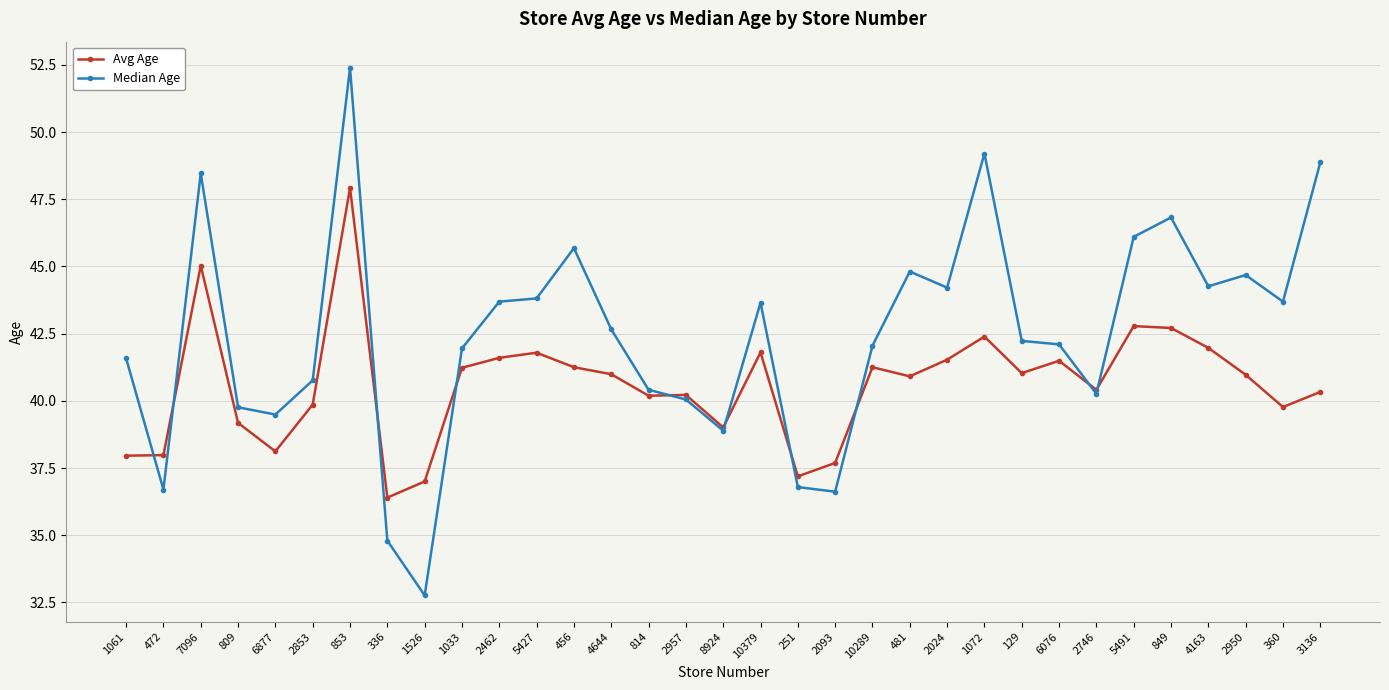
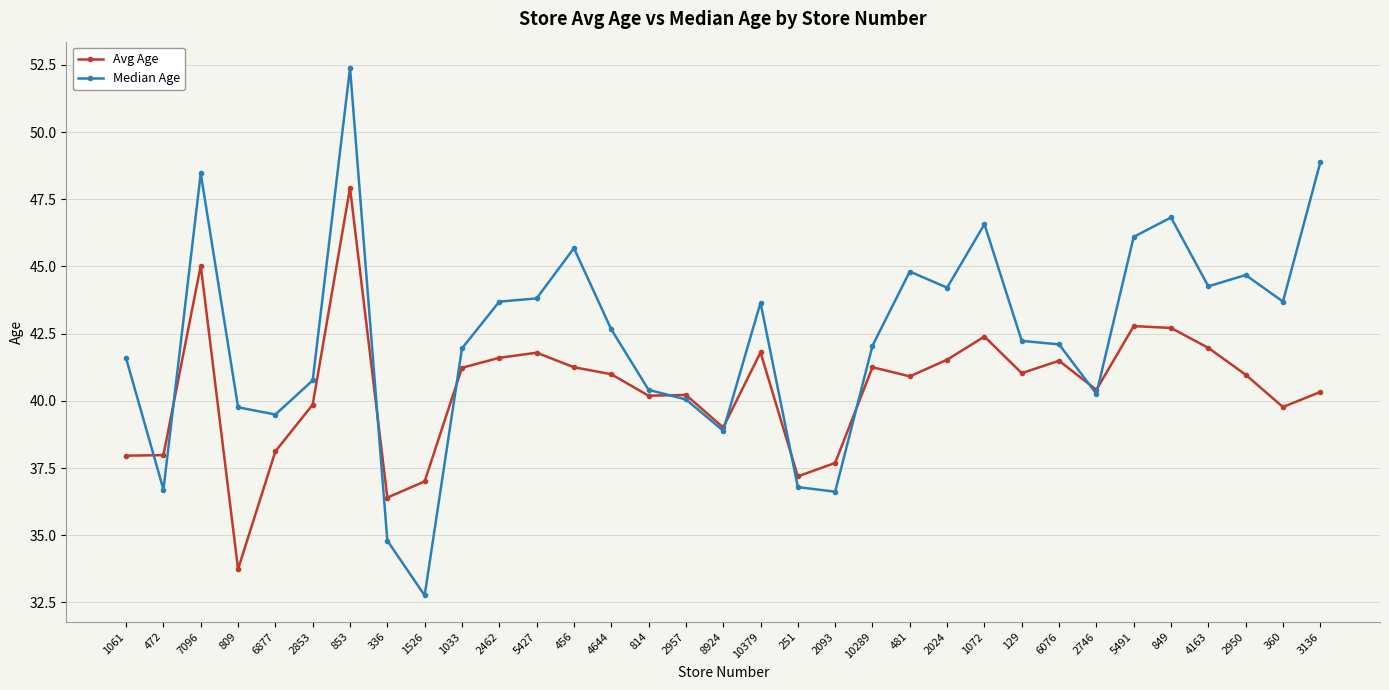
  {
    "Avg Age": {
      "1061": 38.0,
      "472": 38.0,
      "7096": 45.0,
-     "809": 39.2,
+     "809": 33.7,
      "6877": 38.1,
      "2853": 39.9,
      "853": 47.9,
      "336": 36.4,
      "1526": 37.0,
      "1033": 41.2,
      "2462": 41.6,
      "5427": 41.8,
      "456": 41.3,
      "4644": 41.0,
      "814": 40.2,
      "2957": 40.2,
      "8924": 39.0,
      "10379": 41.8,
      "251": 37.2,
      "2093": 37.7,
      "10289": 41.3,
      "481": 40.9,
      "2024": 41.5,
      "1072": 42.4,
      "129": 41.0,
      "6076": 41.5,
      "2746": 40.4,
      "5491": 42.8,
      "849": 42.7,
      "4163": 42.0,
      "2950": 41.0,
      "360": 39.8,
      "3136": 40.3
    },
    "Median Age": {
      "1061": 41.6,
      "472": 36.7,
      "7096": 48.5,
      "809": 39.8,
      "6877": 39.5,
      "2853": 40.8,
      "853": 52.4,
      "336": 34.8,
      "1526": 32.8,
      "1033": 42.0,
      "2462": 43.7,
      "5427": 43.8,
      "456": 45.7,
      "4644": 42.7,
      "814": 40.4,
      "2957": 40.1,
      "8924": 38.9,
      "10379": 43.7,
      "251": 36.8,
      "2093": 36.6,
      "10289": 42.1,
      "481": 44.8,
      "2024": 44.2,
-     "1072": 49.2,
+     "1072": 46.6,
      "129": 42.2,
      "6076": 42.1,
      "2746": 40.3,
      "5491": 46.1,
      "849": 46.8,
      "4163": 44.3,
      "2950": 44.7,
      "360": 43.7,
      "3136": 48.9
    }
  }
